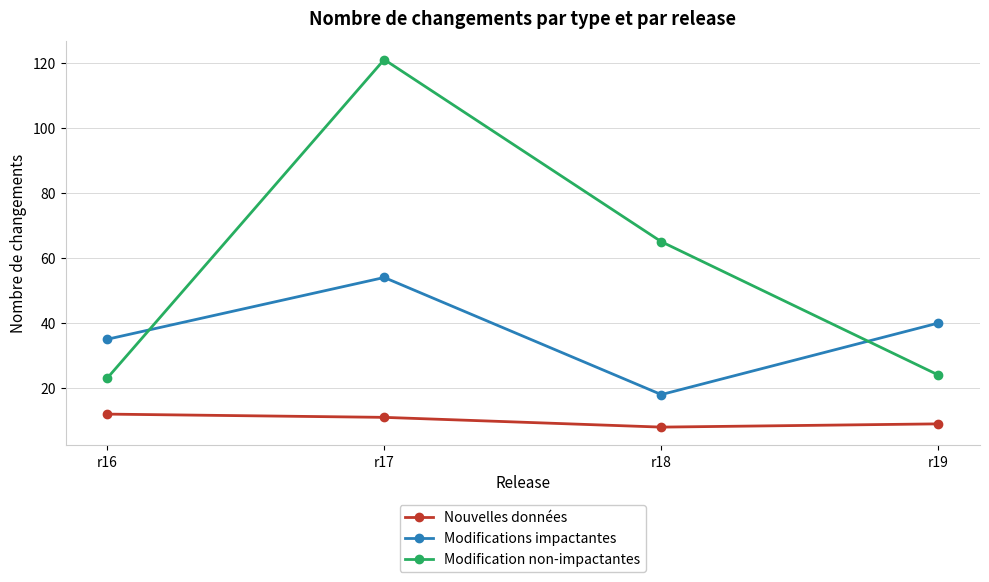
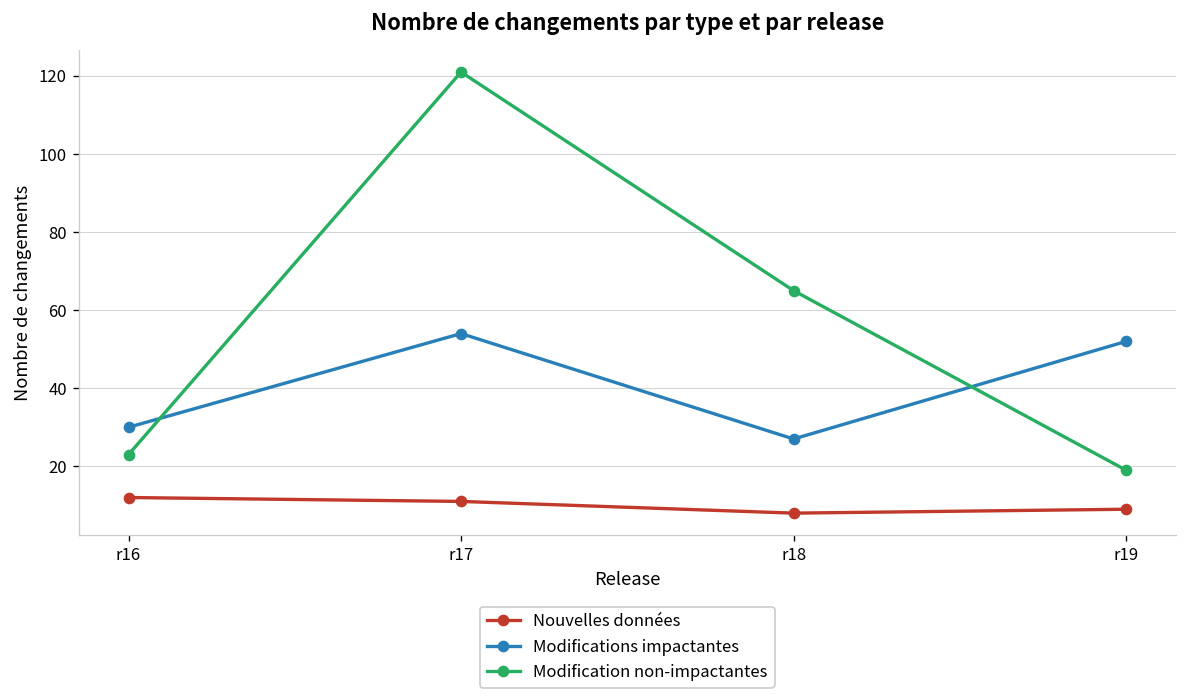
  {
    "Nouvelles données": {
      "r16": 12,
      "r17": 11,
      "r18": 8,
      "r19": 9
    },
    "Modifications impactantes": {
-     "r16": 35,
+     "r16": 30,
      "r17": 54,
-     "r18": 18,
-     "r19": 40
+     "r18": 27,
+     "r19": 52
    },
    "Modification non-impactantes": {
      "r16": 23,
      "r17": 121,
      "r18": 65,
-     "r19": 24
+     "r19": 19
    }
  }
